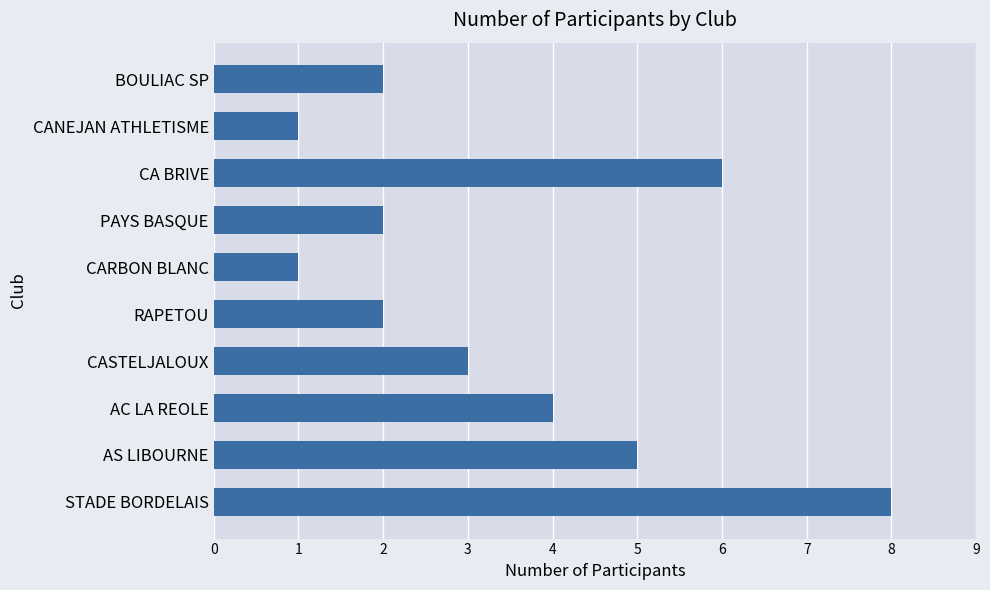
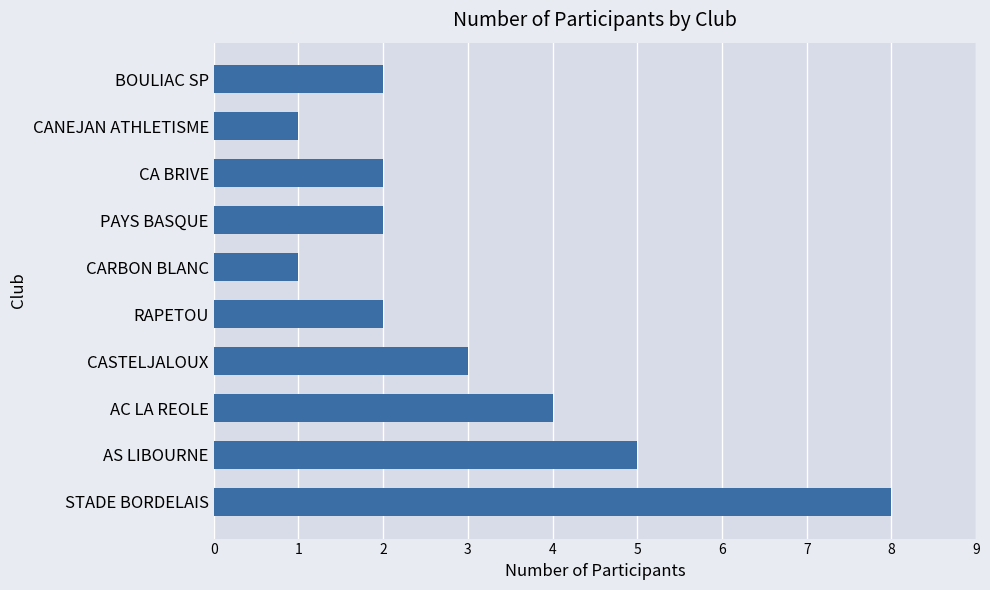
  {
    "BOULIAC SP": 2,
    "CANEJAN ATHLETISME": 1,
-   "CA BRIVE": 6,
+   "CA BRIVE": 2,
    "PAYS BASQUE": 2,
    "CARBON BLANC": 1,
    "RAPETOU": 2,
    "CASTELJALOUX": 3,
    "AC LA REOLE": 4,
    "AS LIBOURNE": 5,
    "STADE BORDELAIS": 8
  }
